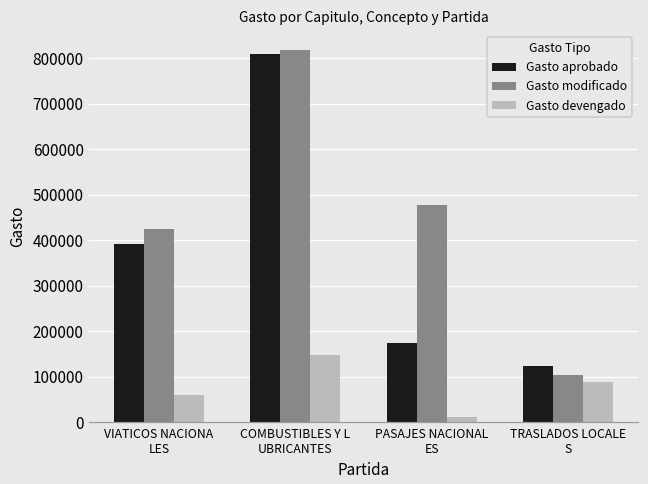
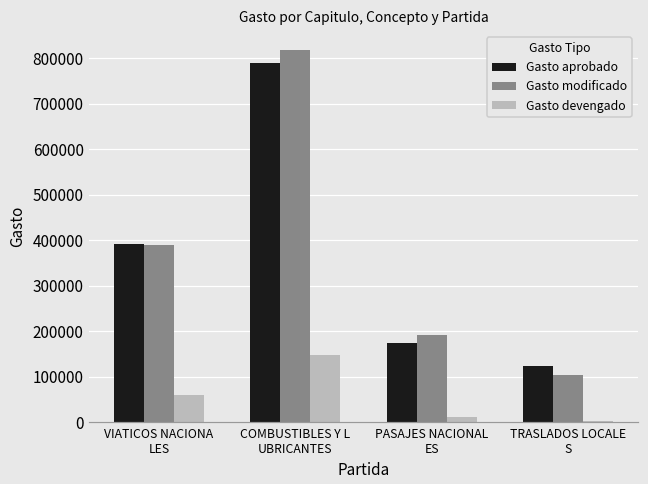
  {
    "Gasto aprobado": {
      "VIATICOS NACIONA LES": 390000,
-     "COMBUSTIBLES Y L UBRICANTES": 810000,
+     "COMBUSTIBLES Y L UBRICANTES": 790000,
      "PASAJES NACIONAL ES": 170000,
      "TRASLADOS LOCALE S": 120000
    },
    "Gasto modificado": {
-     "VIATICOS NACIONA LES": 420000,
+     "VIATICOS NACIONA LES": 390000,
      "COMBUSTIBLES Y L UBRICANTES": 820000,
-     "PASAJES NACIONAL ES": 480000,
+     "PASAJES NACIONAL ES": 190000,
      "TRASLADOS LOCALE S": 100000
    },
    "Gasto devengado": {
      "VIATICOS NACIONA LES": 60000,
      "COMBUSTIBLES Y L UBRICANTES": 150000,
      "PASAJES NACIONAL ES": 10000,
-     "TRASLADOS LOCALE S": 90000
+     "TRASLADOS LOCALE S": 0
    }
  }
